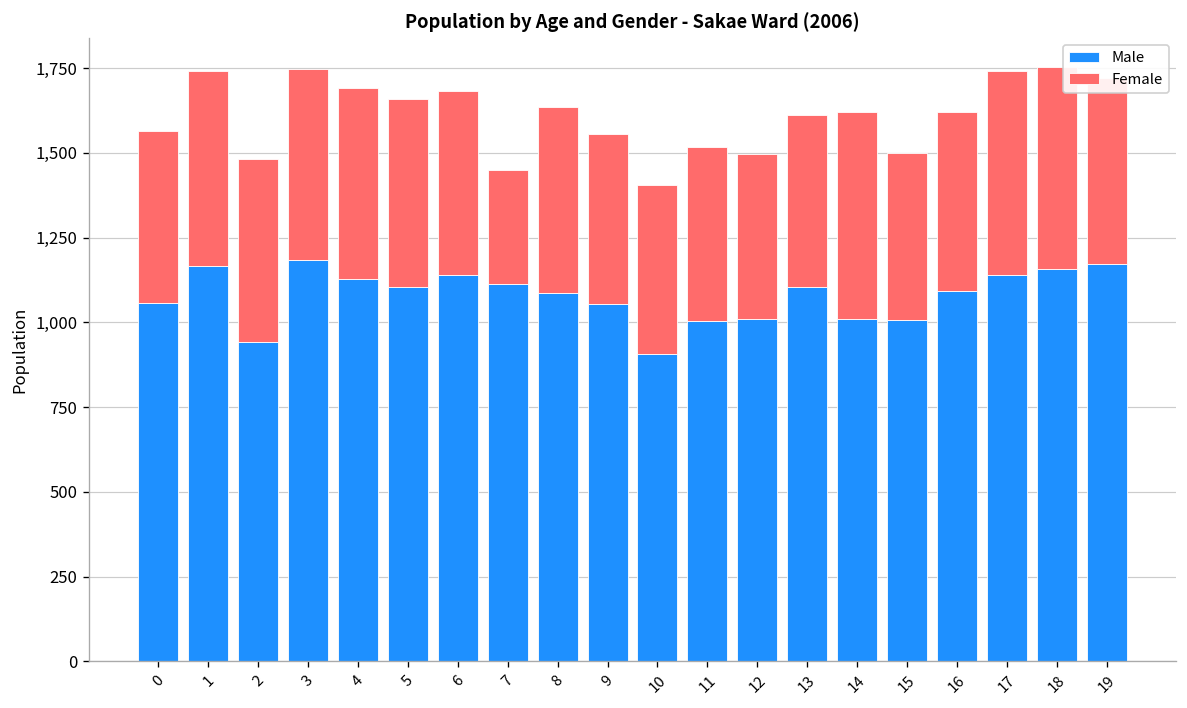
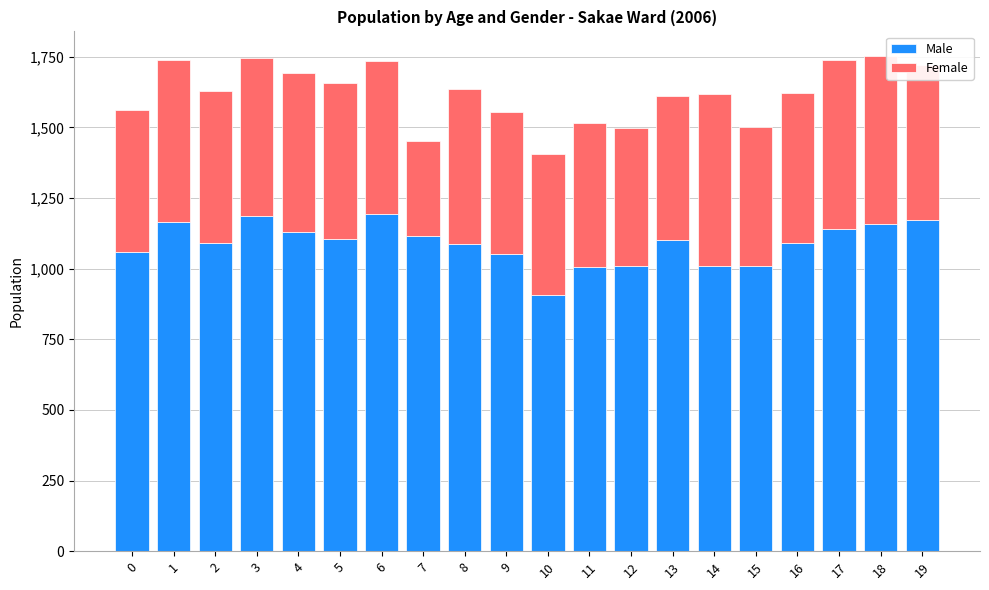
  {
    "Male": {
      "0": "1,060",
      "1": "1,170",
-     "2": "940",
+     "2": "1,090",
      "3": "1,190",
      "4": "1,130",
      "5": "1,100",
-     "6": "1,140",
+     "6": "1,190",
      "7": "1,110",
      "8": "1,090",
      "9": "1,050",
      "10": "910",
      "11": "1,010",
      "12": "1,010",
      "13": "1,100",
      "14": "1,010",
      "15": "1,010",
      "16": "1,090",
      "17": "1,140",
      "18": "1,160",
      "19": "1,170"
    },
    "Female": {
      "0": "510",
      "1": "580",
      "2": "540",
      "3": "560",
      "4": "560",
      "5": "550",
      "6": "540",
      "7": "340",
      "8": "550",
      "9": "500",
      "10": "500",
      "11": "510",
      "12": "490",
      "13": "510",
      "14": "610",
      "15": "490",
      "16": "530",
      "17": "600",
      "18": "600"
    }
  }
